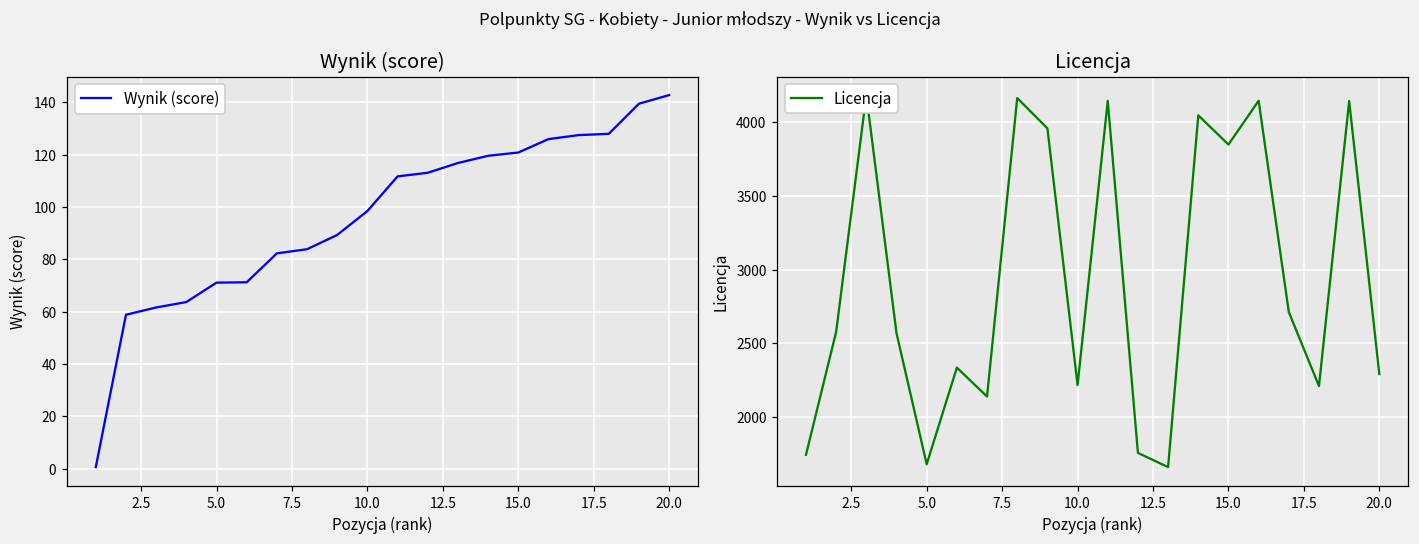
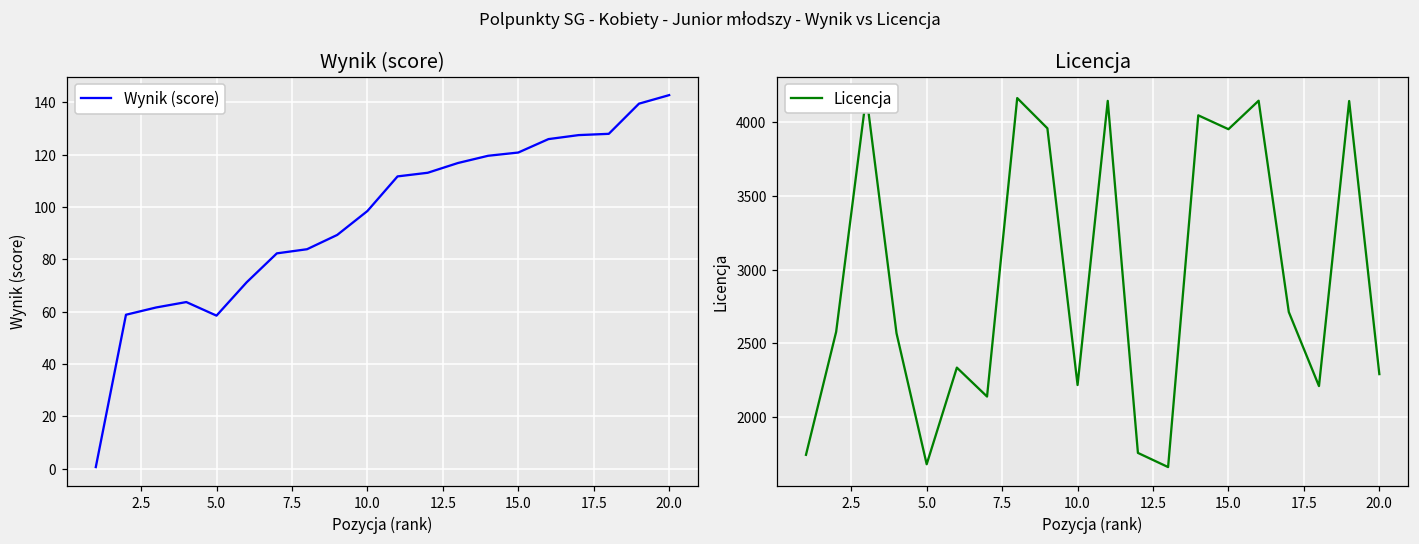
  {
    "Wynik (score)": {
-     "5.0": 71,
+     "5.0": 58,
      "10.0": 98,
      "15.0": 121,
      "20.0": 143
    },
    "Licencja": {
      "5.0": 1680,
      "10.0": 2220,
-     "15.0": 3850,
+     "15.0": 3950,
      "20.0": 2290
    }
  }
